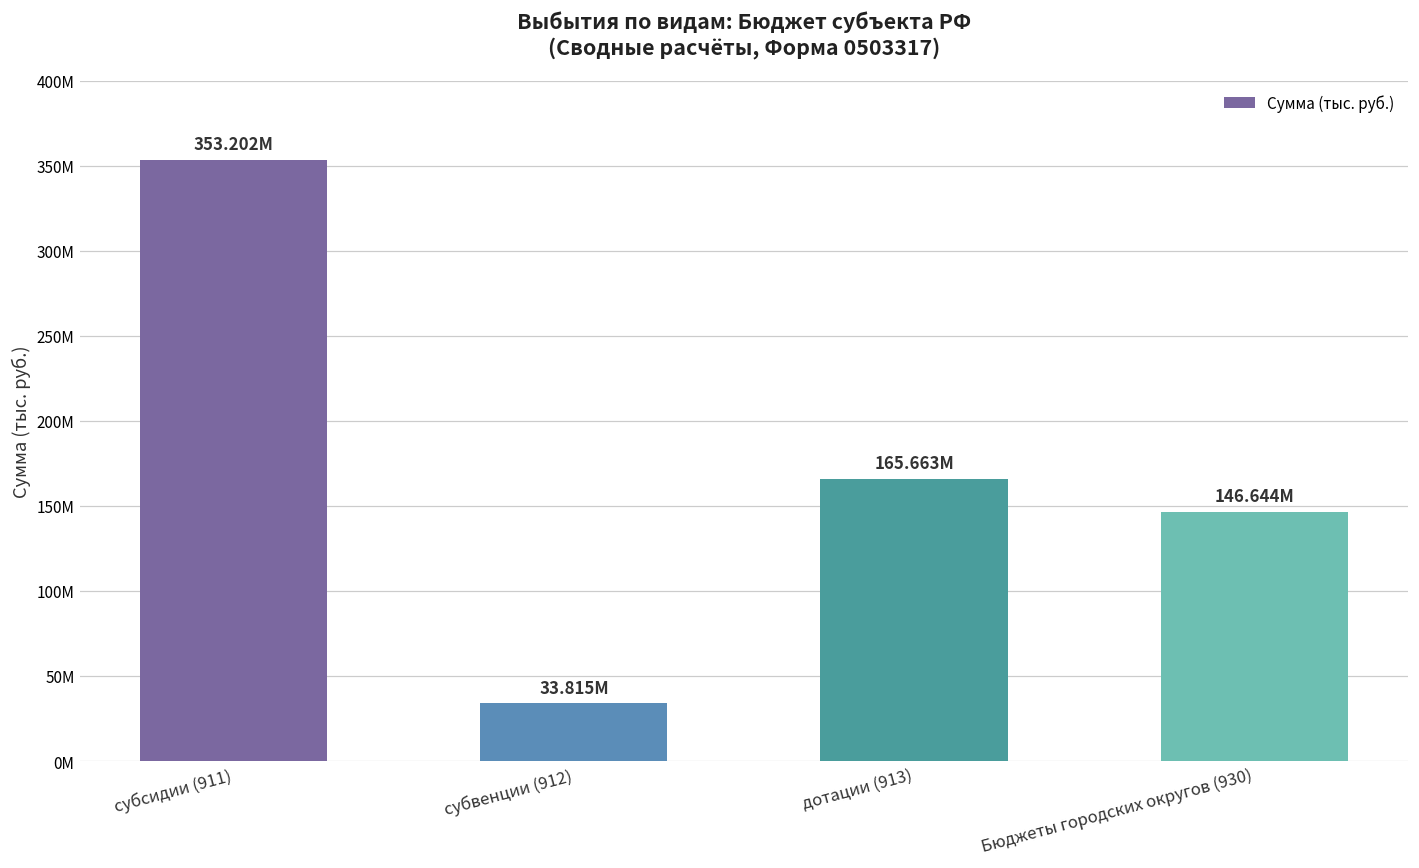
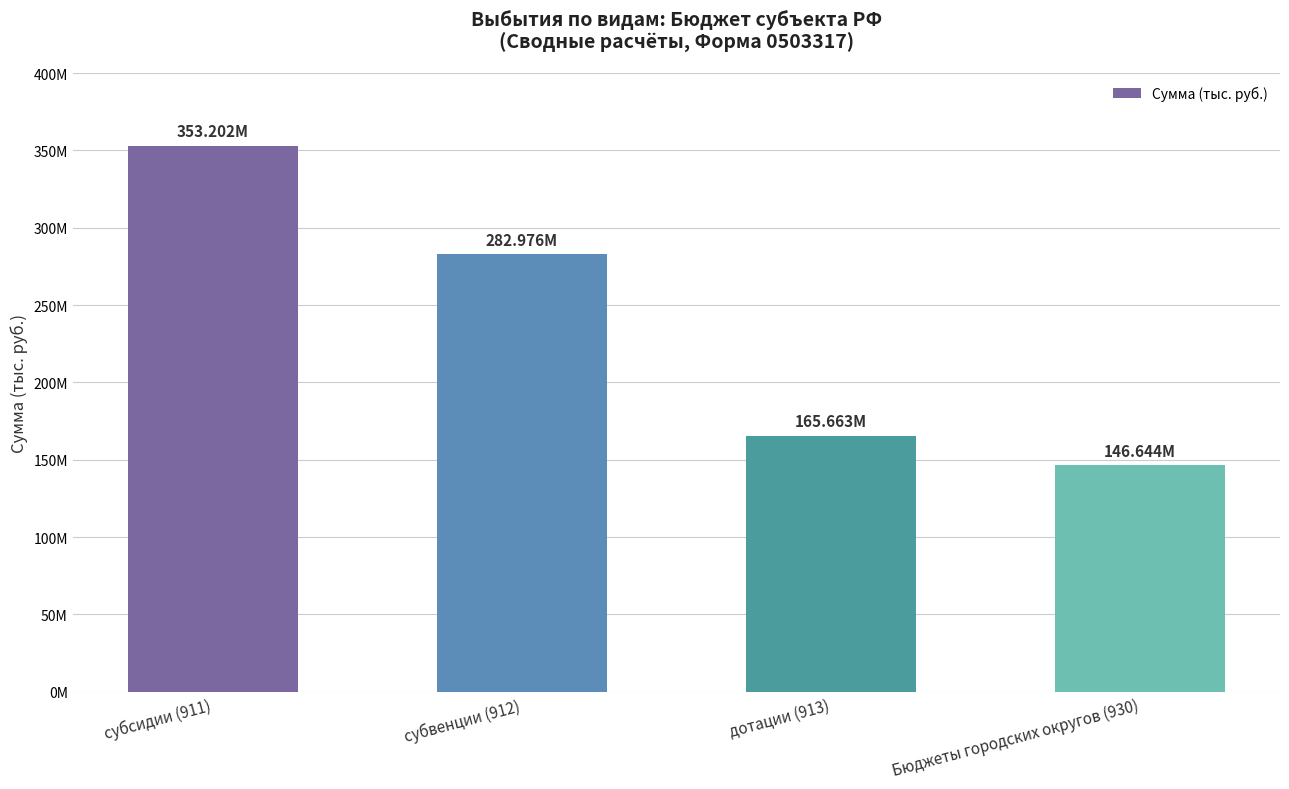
  {
    "субсидии (911)": "353.202M",
-   "субвенции (912)": "33.815M",
+   "субвенции (912)": "282.976M",
    "дотации (913)": "165.663M",
    "Бюджеты городских округов (930)": "146.644M"
  }
